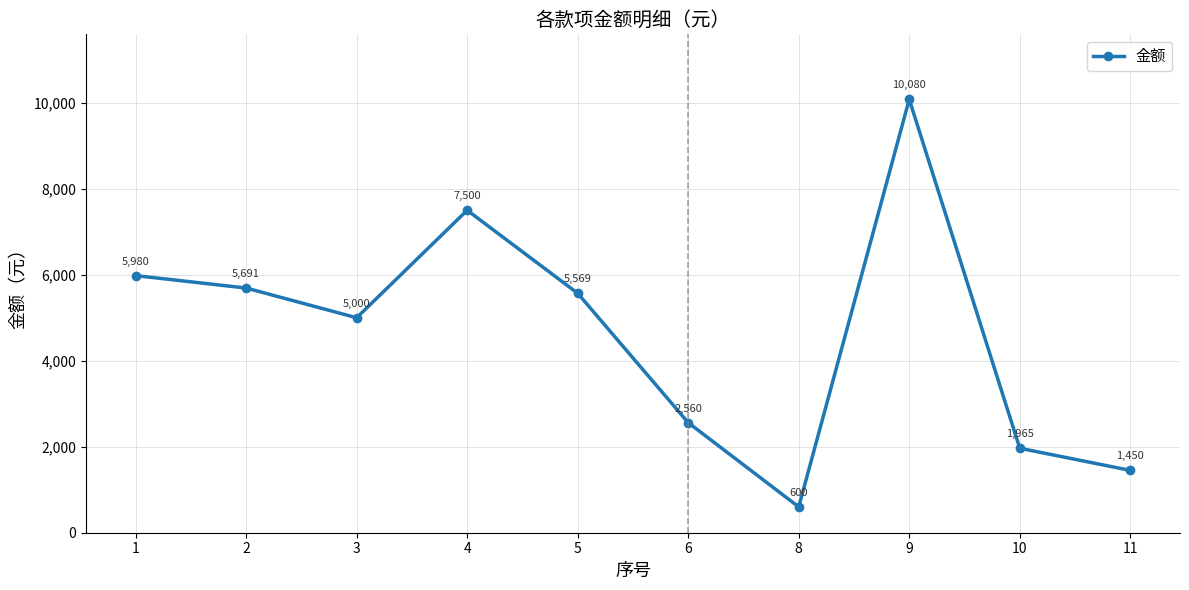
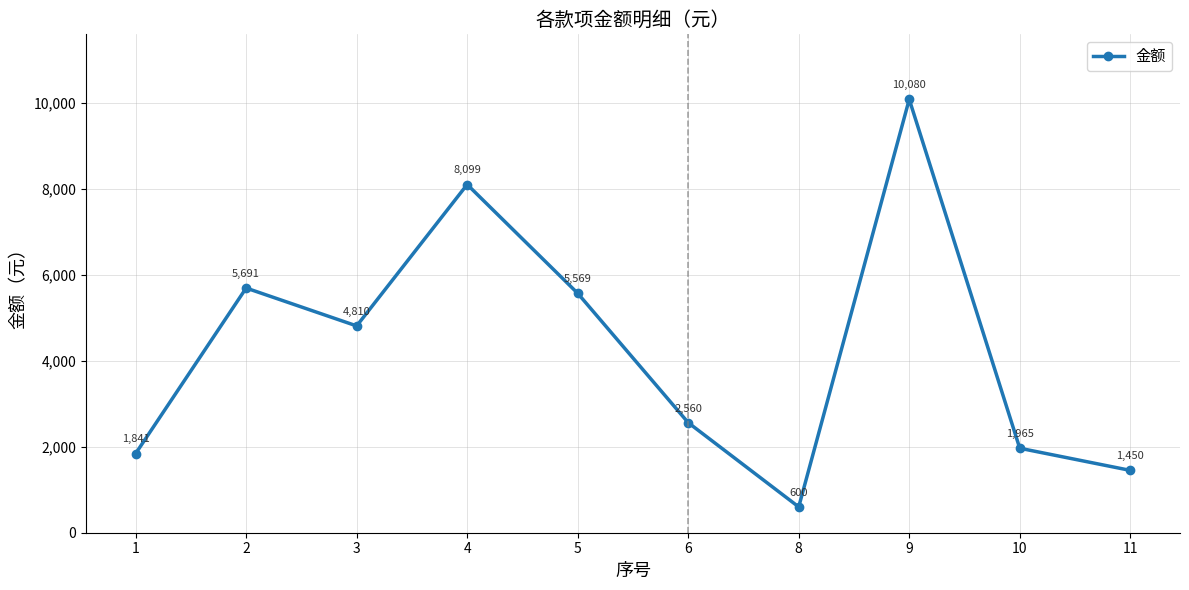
  {
-   "1": "5,980",
+   "1": "1,841",
    "2": "5,691",
-   "3": "5,000",
-   "4": "7,500",
+   "3": "4,810",
+   "4": "8,099",
    "5": "5,569",
    "6": "2,560",
    "8": "600",
    "9": "10,080",
    "10": "1,965",
    "11": "1,450"
  }
